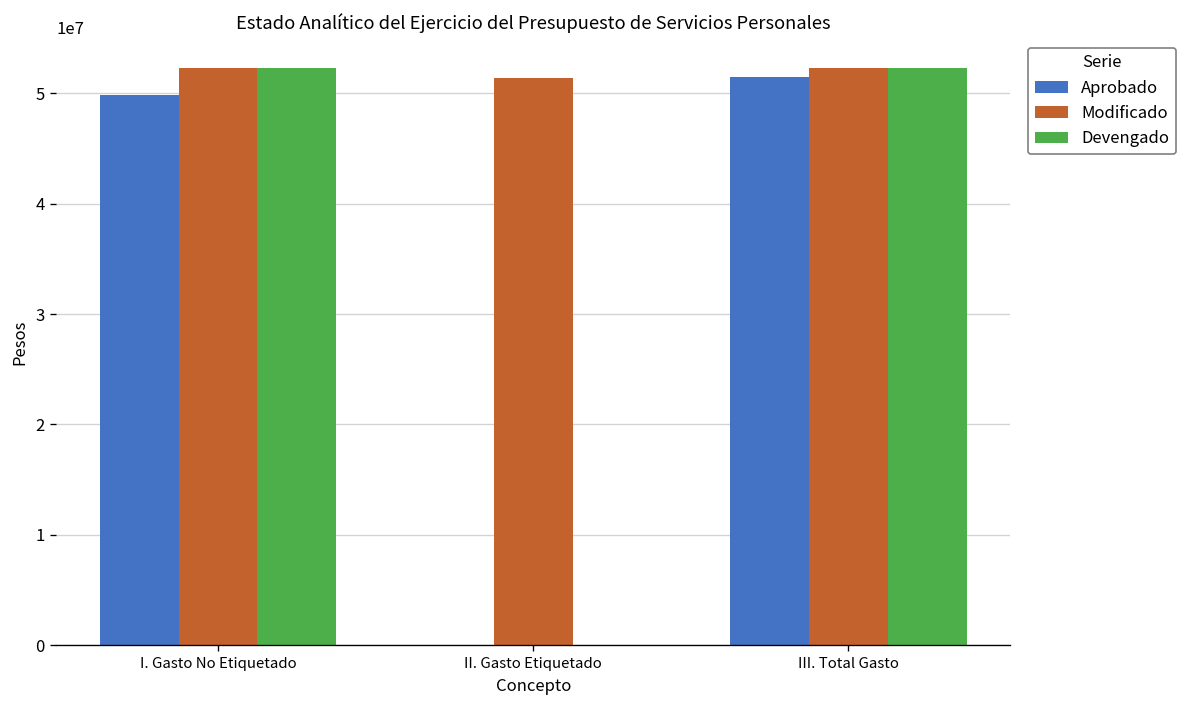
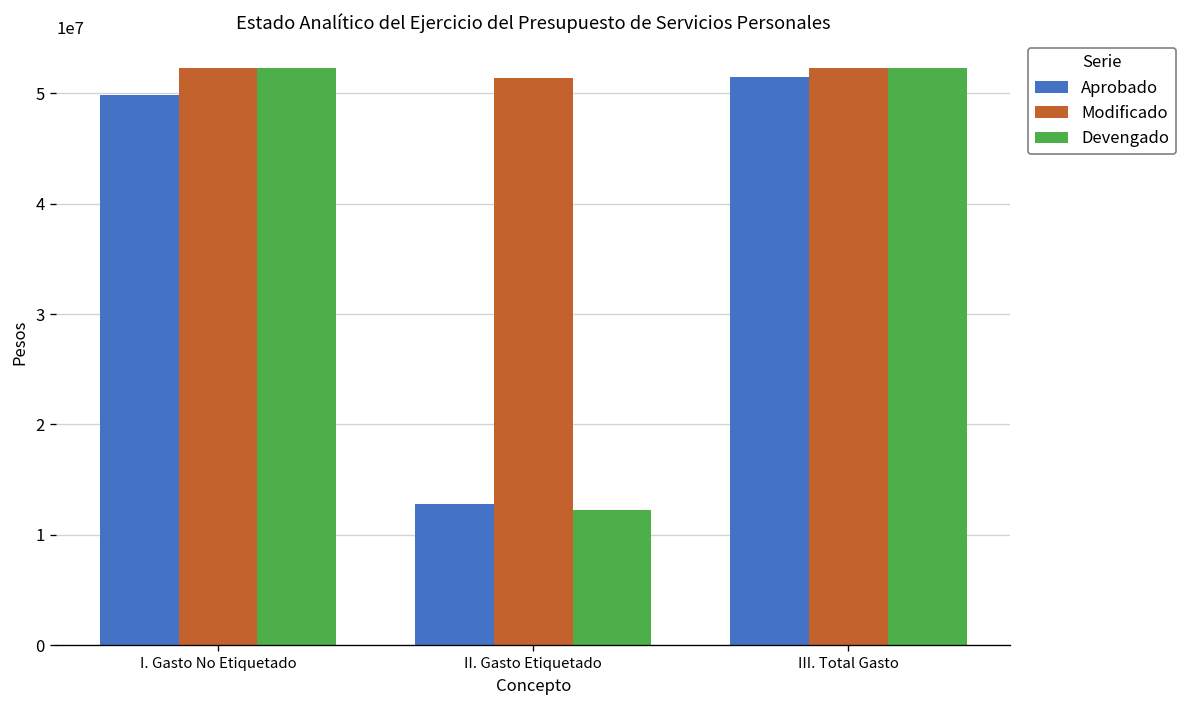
  {
    "Aprobado": {
      "I. Gasto No Etiquetado": 50000000,
-     "II. Gasto Etiquetado": 0,
+     "II. Gasto Etiquetado": 13000000,
      "III. Total Gasto": 51000000
    },
    "Modificado": {
      "I. Gasto No Etiquetado": 52000000,
      "II. Gasto Etiquetado": 51000000,
      "III. Total Gasto": 52000000
    },
    "Devengado": {
      "I. Gasto No Etiquetado": 52000000,
-     "II. Gasto Etiquetado": 0,
+     "II. Gasto Etiquetado": 12000000,
      "III. Total Gasto": 52000000
    }
  }
